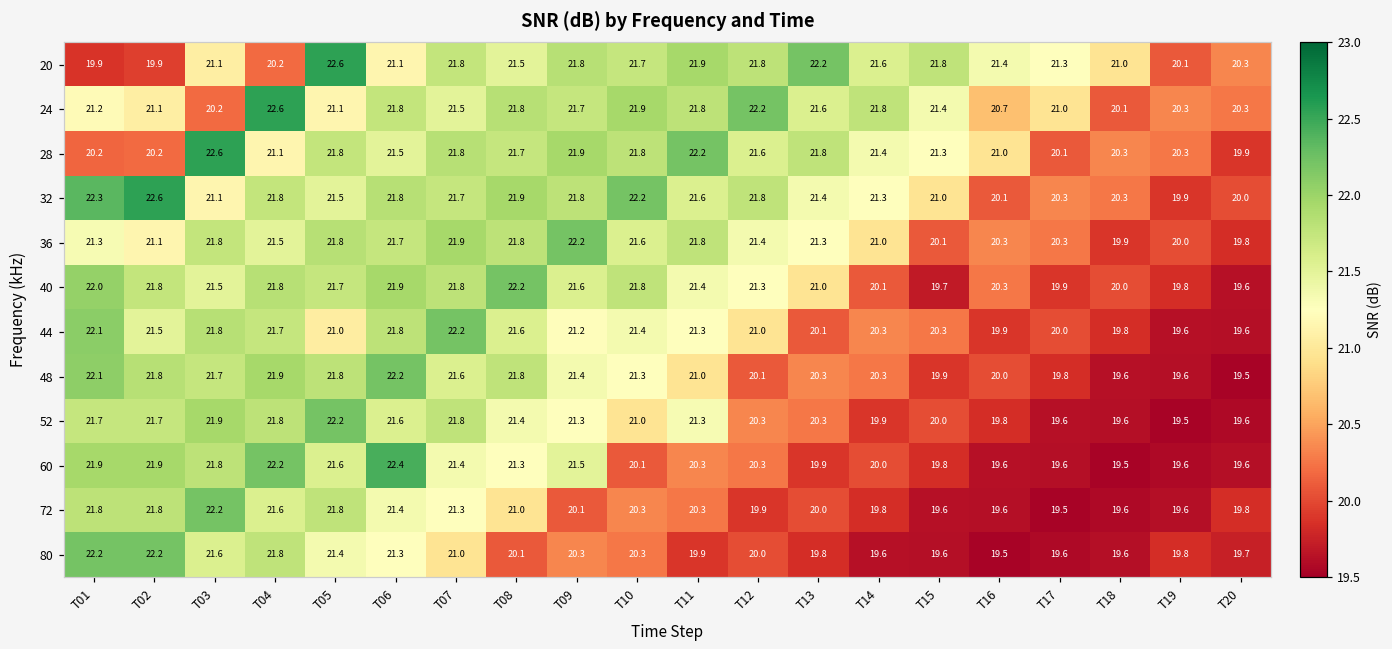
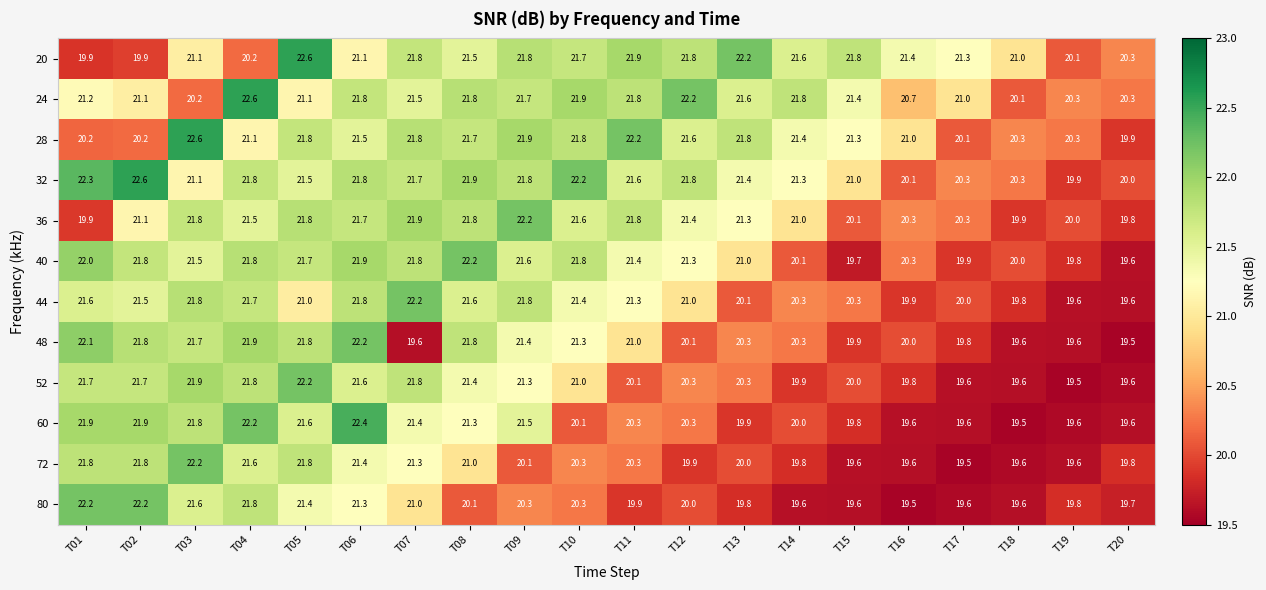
  {
    "36": {
-     "T01": 21.3,
+     "T01": 19.9,
      "T02": 21.1,
      "T03": 21.8,
      "T04": 21.5,
      "T05": 21.8,
      "T06": 21.7,
      "T07": 21.9,
      "T08": 21.8,
      "T09": 22.2,
      "T10": 21.6,
      "T11": 21.8,
      "T12": 21.4,
      "T13": 21.3,
      "T14": 21.0,
      "T15": 20.1,
      "T16": 20.3,
      "T17": 20.3,
      "T18": 19.9,
      "T19": 20.0,
      "T20": 19.8
    },
    "44": {
-     "T01": 22.1,
+     "T01": 21.6,
      "T02": 21.5,
      "T03": 21.8,
      "T04": 21.7,
      "T05": 21.0,
      "T06": 21.8,
      "T07": 22.2,
      "T08": 21.6,
-     "T09": 21.2,
+     "T09": 21.8,
      "T10": 21.4,
      "T11": 21.3,
      "T12": 21.0,
      "T13": 20.1,
      "T14": 20.3,
      "T15": 20.3,
      "T16": 19.9,
      "T17": 20.0,
      "T18": 19.8,
      "T19": 19.6,
      "T20": 19.6
    },
    "48": {
      "T01": 22.1,
      "T02": 21.8,
      "T03": 21.7,
      "T04": 21.9,
      "T05": 21.8,
      "T06": 22.2,
-     "T07": 21.6,
+     "T07": 19.6,
      "T08": 21.8,
      "T09": 21.4,
      "T10": 21.3,
      "T11": 21.0,
      "T12": 20.1,
      "T13": 20.3,
      "T14": 20.3,
      "T15": 19.9,
      "T16": 20.0,
      "T17": 19.8,
      "T18": 19.6,
      "T19": 19.6,
      "T20": 19.5
    },
    "52": {
      "T01": 21.7,
      "T02": 21.7,
      "T03": 21.9,
      "T04": 21.8,
      "T05": 22.2,
      "T06": 21.6,
      "T07": 21.8,
      "T08": 21.4,
      "T09": 21.3,
      "T10": 21.0,
-     "T11": 21.3,
+     "T11": 20.1,
      "T12": 20.3,
      "T13": 20.3,
      "T14": 19.9,
      "T15": 20.0,
      "T16": 19.8,
      "T17": 19.6,
      "T18": 19.6,
      "T19": 19.5,
      "T20": 19.6
    }
  }
